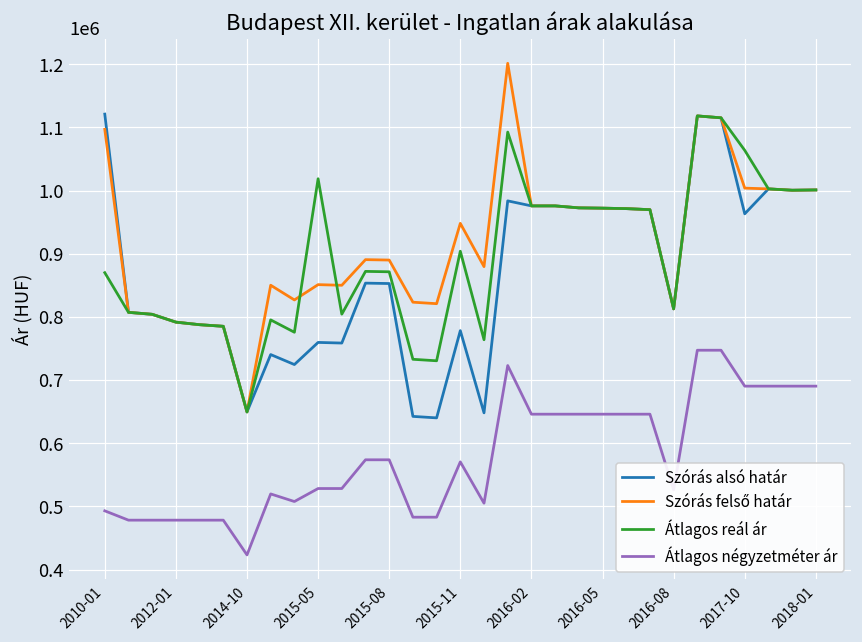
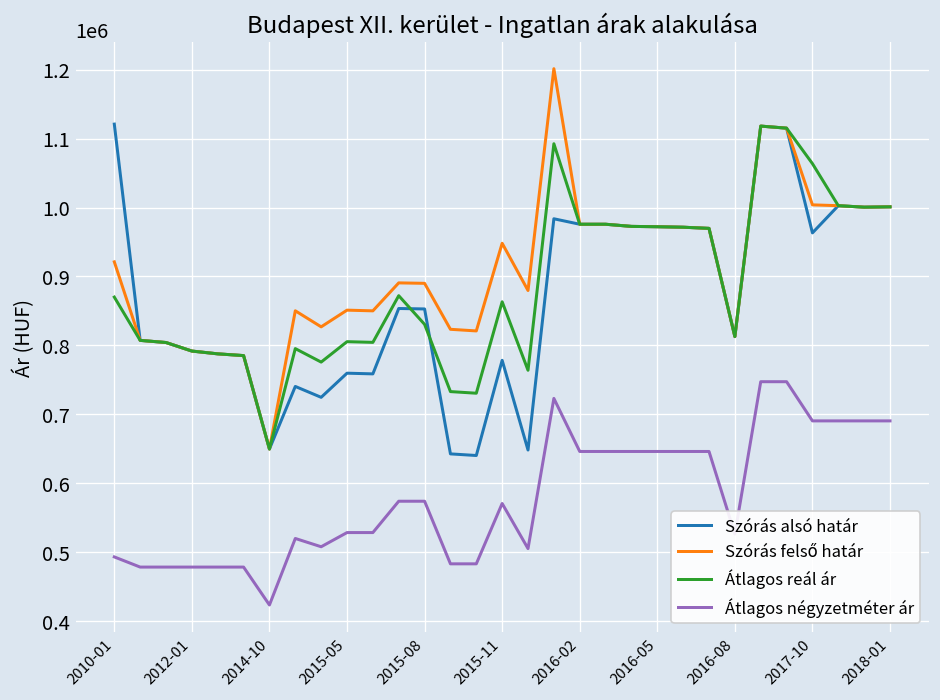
  {
    "Szórás alsó határ": {
      "2010-01": 1120000,
      "2015-05": 760000,
      "2015-08": 850000,
      "2015-11": 780000,
      "2017-10": 960000
    },
    "Szórás felső határ": {
-     "2010-01": 1100000,
+     "2010-01": 920000,
      "2015-05": 850000,
      "2015-08": 890000,
      "2015-11": 950000,
      "2017-10": 1000000
    },
    "Átlagos reál ár": {
      "2010-01": 870000,
-     "2015-05": 1020000,
-     "2015-08": 870000,
-     "2015-11": 900000,
+     "2015-05": 810000,
+     "2015-08": 830000,
+     "2015-11": 860000,
      "2017-10": 1060000
    },
    "Átlagos négyzetméter ár": {
      "2010-01": 490000,
      "2012-01": 480000,
      "2014-10": 420000,
      "2015-05": 530000,
      "2015-08": 570000,
      "2015-11": 570000,
      "2016-02": 650000,
      "2016-05": 650000,
      "2017-10": 690000,
      "2018-01": 690000
    }
  }
